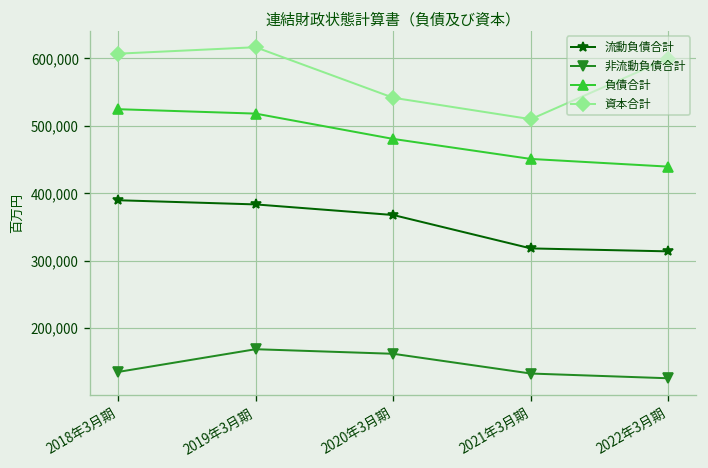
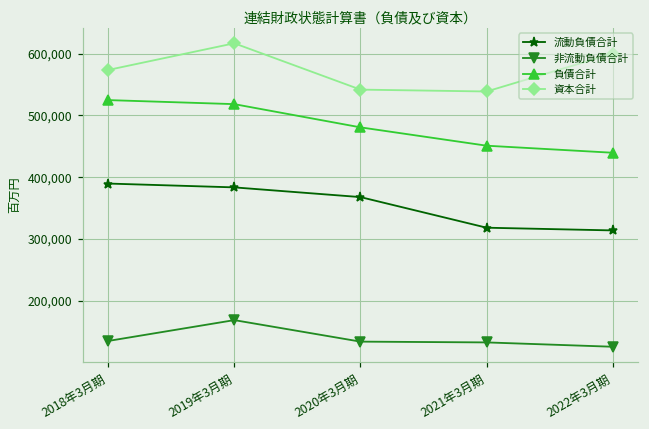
  {
    "流動負債合計": {
      "2018年3月期": "390,000",
      "2019年3月期": "380,000",
      "2020年3月期": "370,000",
      "2021年3月期": "320,000",
      "2022年3月期": "310,000"
    },
    "非流動負債合計": {
      "2018年3月期": "140,000",
      "2019年3月期": "170,000",
-     "2020年3月期": "160,000",
+     "2020年3月期": "130,000",
      "2021年3月期": "130,000",
      "2022年3月期": "130,000"
    },
    "負債合計": {
      "2018年3月期": "520,000",
      "2019年3月期": "520,000",
      "2020年3月期": "480,000",
      "2021年3月期": "450,000",
      "2022年3月期": "440,000"
    },
    "資本合計": {
-     "2018年3月期": "610,000",
+     "2018年3月期": "570,000",
      "2019年3月期": "620,000",
      "2020年3月期": "540,000",
-     "2021年3月期": "510,000"
+     "2021年3月期": "540,000"
    }
  }
